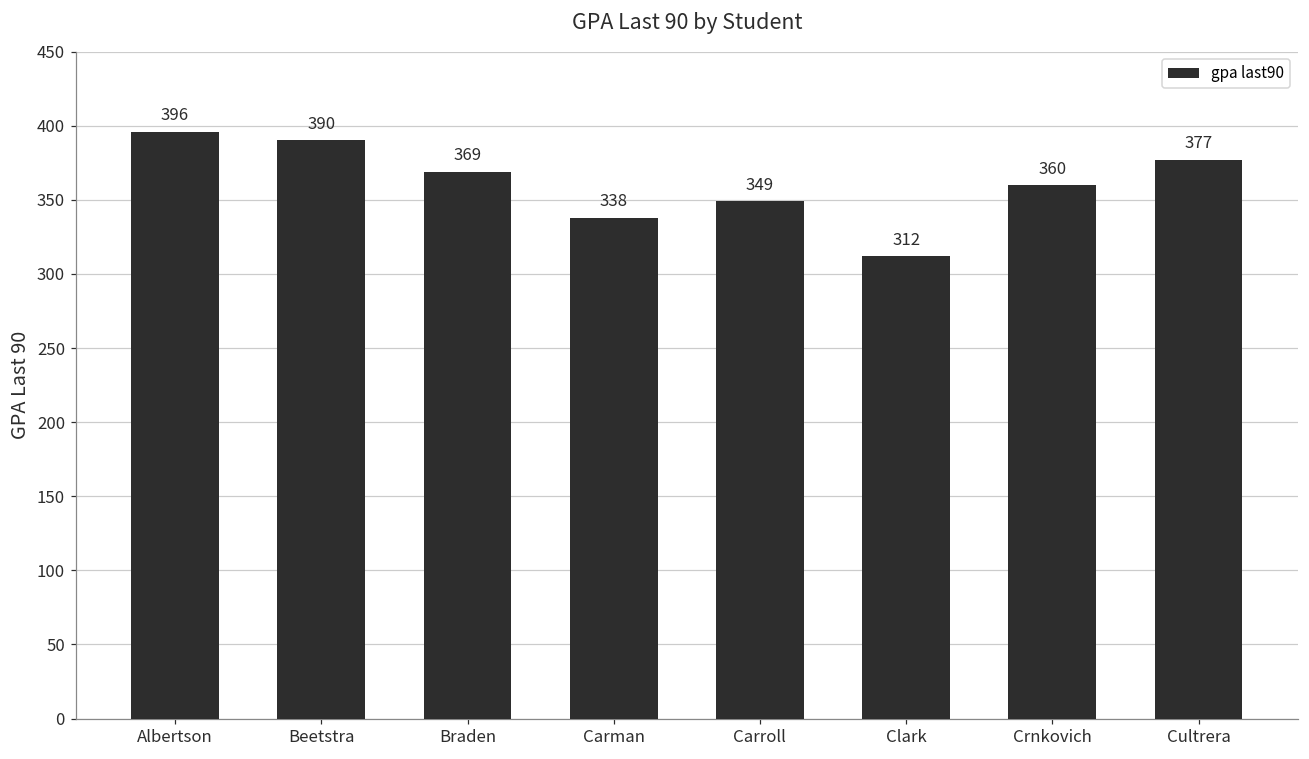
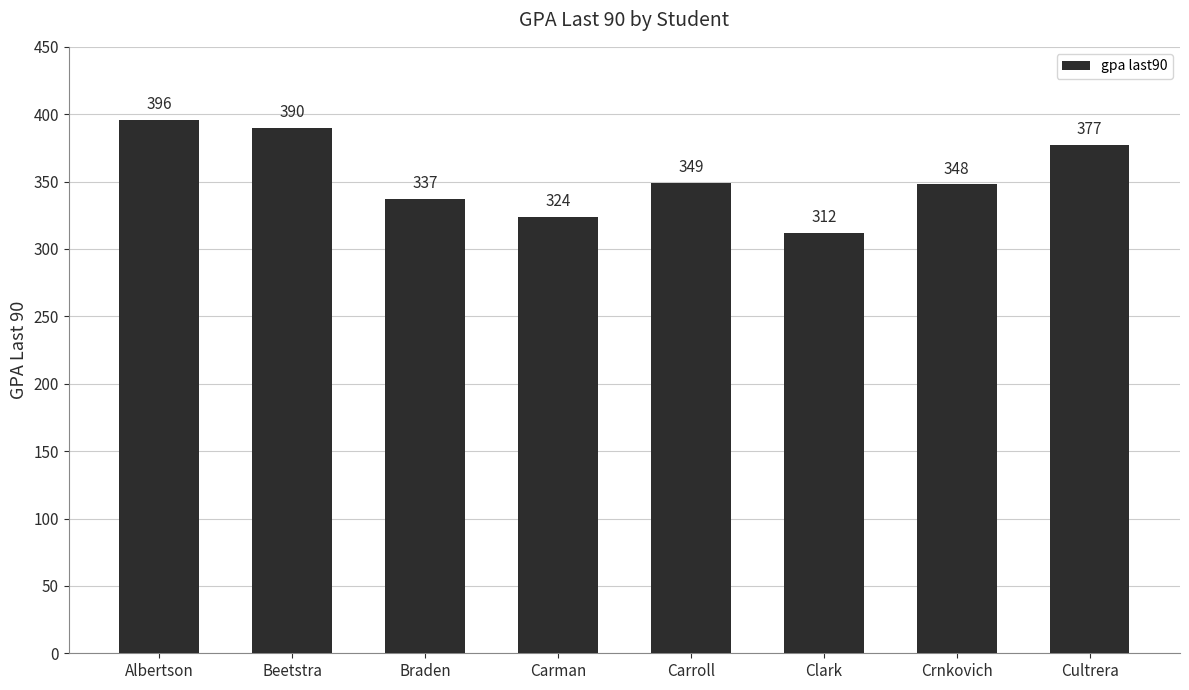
  {
    "Albertson": 396,
    "Beetstra": 390,
-   "Braden": 369,
-   "Carman": 338,
+   "Braden": 337,
+   "Carman": 324,
    "Carroll": 349,
    "Clark": 312,
-   "Crnkovich": 360,
+   "Crnkovich": 348,
    "Cultrera": 377
  }
